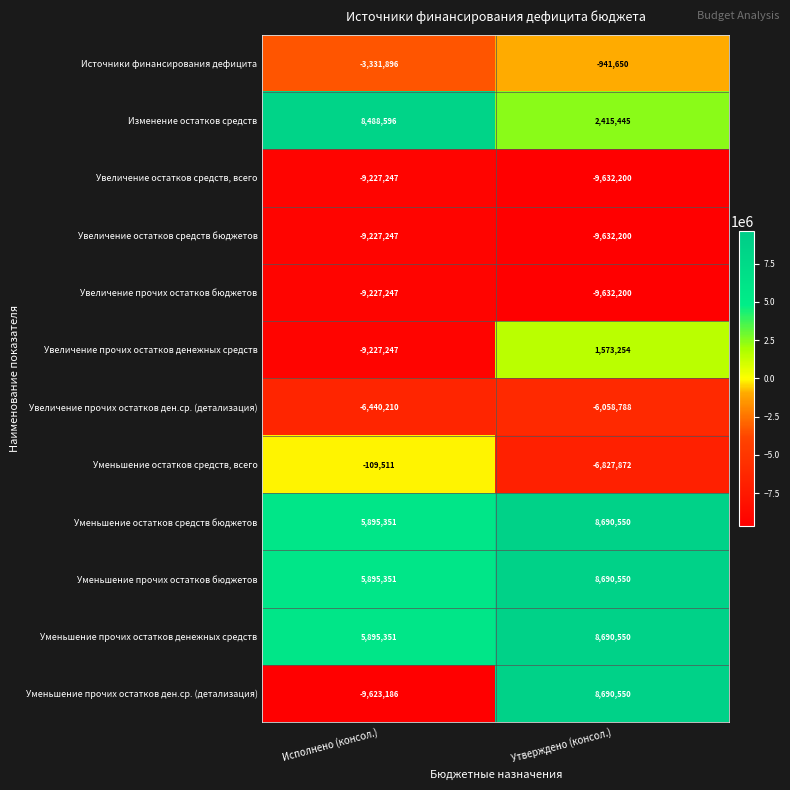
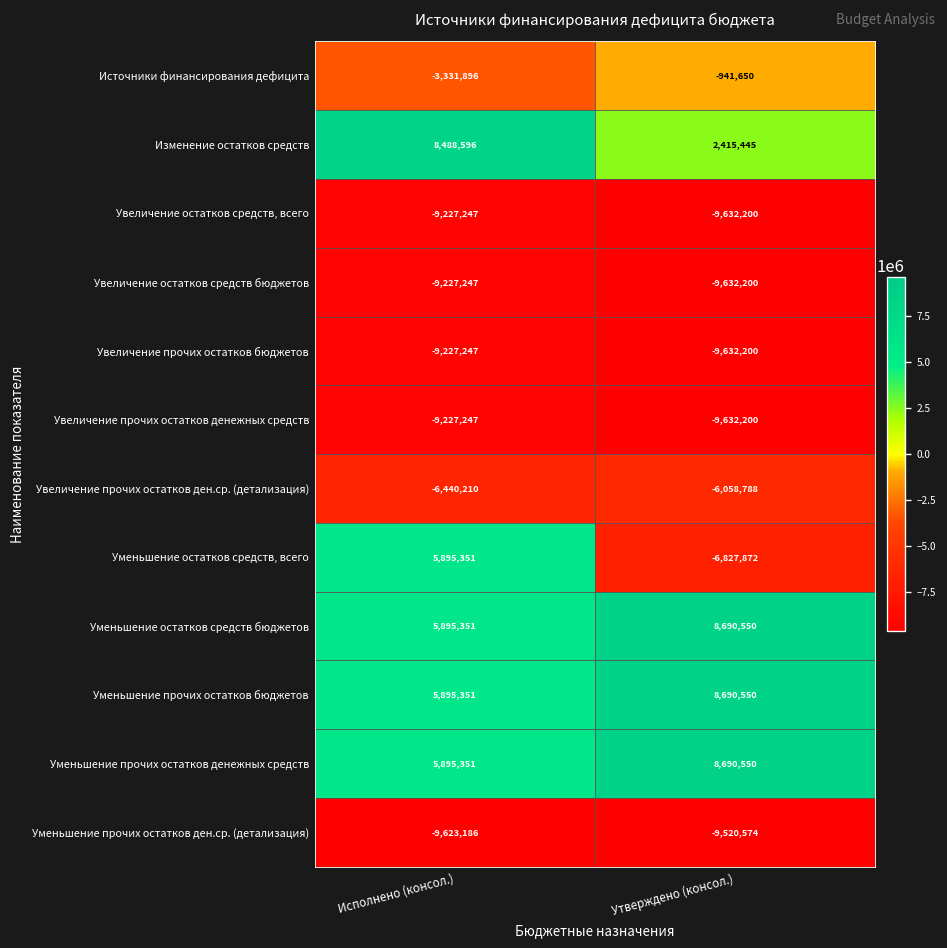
  {
    "Источники финансирования дефицита": {
      "Исполнено (консол.)": "-3,331,896",
      "Утверждено (консол.)": "-941,650"
    },
    "Изменение остатков средств": {
      "Исполнено (консол.)": "8,488,596",
      "Утверждено (консол.)": "2,415,445"
    },
    "Увеличение остатков средств, всего": {
      "Исполнено (консол.)": "-9,227,247",
      "Утверждено (консол.)": "-9,632,200"
    },
    "Увеличение остатков средств бюджетов": {
      "Исполнено (консол.)": "-9,227,247",
      "Утверждено (консол.)": "-9,632,200"
    },
    "Увеличение прочих остатков бюджетов": {
      "Исполнено (консол.)": "-9,227,247",
      "Утверждено (консол.)": "-9,632,200"
    },
    "Увеличение прочих остатков денежных средств": {
      "Исполнено (консол.)": "-9,227,247",
-     "Утверждено (консол.)": "1,573,254"
+     "Утверждено (консол.)": "-9,632,200"
    },
    "Увеличение прочих остатков ден.ср. (детализация)": {
      "Исполнено (консол.)": "-6,440,210",
      "Утверждено (консол.)": "-6,058,788"
    },
    "Уменьшение остатков средств, всего": {
-     "Исполнено (консол.)": "-109,511",
+     "Исполнено (консол.)": "5,895,351",
      "Утверждено (консол.)": "-6,827,872"
    },
    "Уменьшение остатков средств бюджетов": {
      "Исполнено (консол.)": "5,895,351",
      "Утверждено (консол.)": "8,690,550"
    },
    "Уменьшение прочих остатков бюджетов": {
      "Исполнено (консол.)": "5,895,351",
      "Утверждено (консол.)": "8,690,550"
    },
    "Уменьшение прочих остатков денежных средств": {
      "Исполнено (консол.)": "5,895,351",
      "Утверждено (консол.)": "8,690,550"
    },
    "Уменьшение прочих остатков ден.ср. (детализация)": {
      "Исполнено (консол.)": "-9,623,186",
-     "Утверждено (консол.)": "8,690,550"
+     "Утверждено (консол.)": "-9,520,574"
    }
  }
